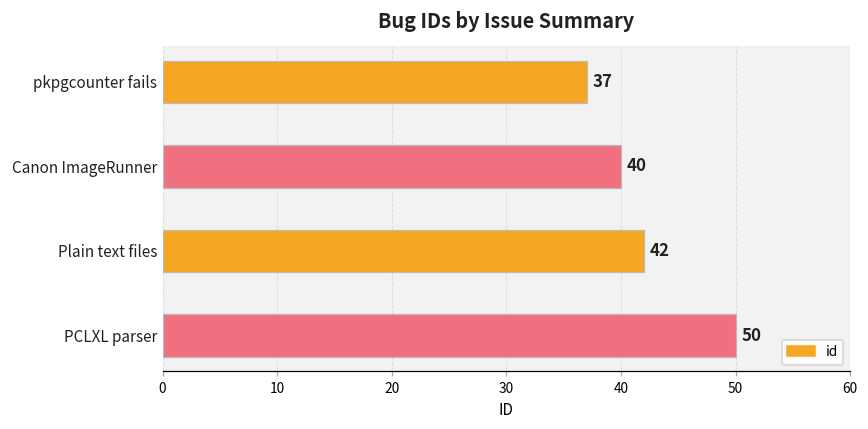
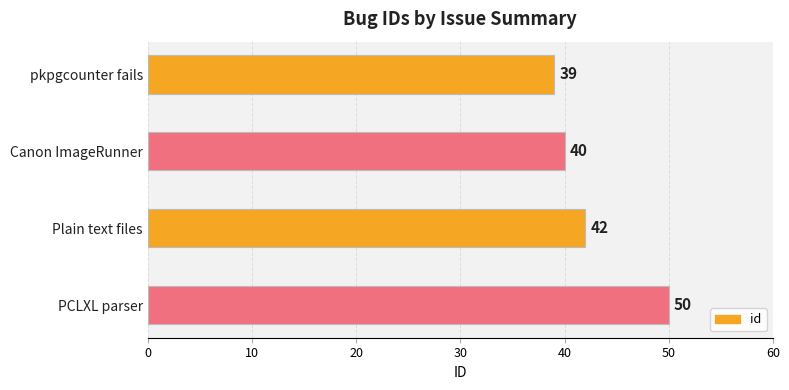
  {
-   "pkpgcounter fails": 37,
+   "pkpgcounter fails": 39,
    "Canon ImageRunner": 40,
    "Plain text files": 42,
    "PCLXL parser": 50
  }
